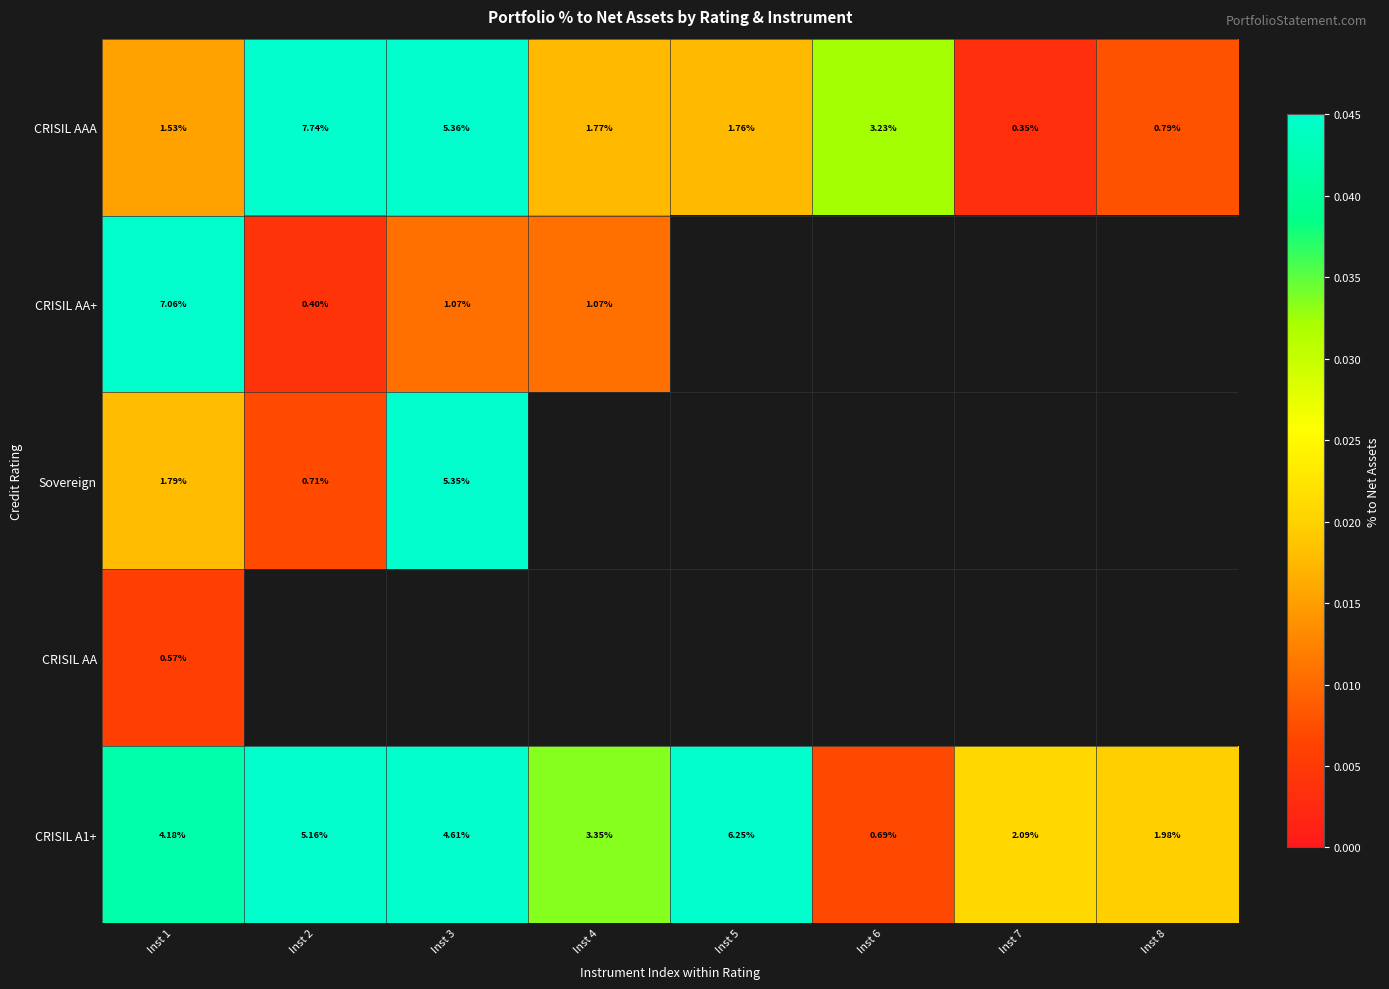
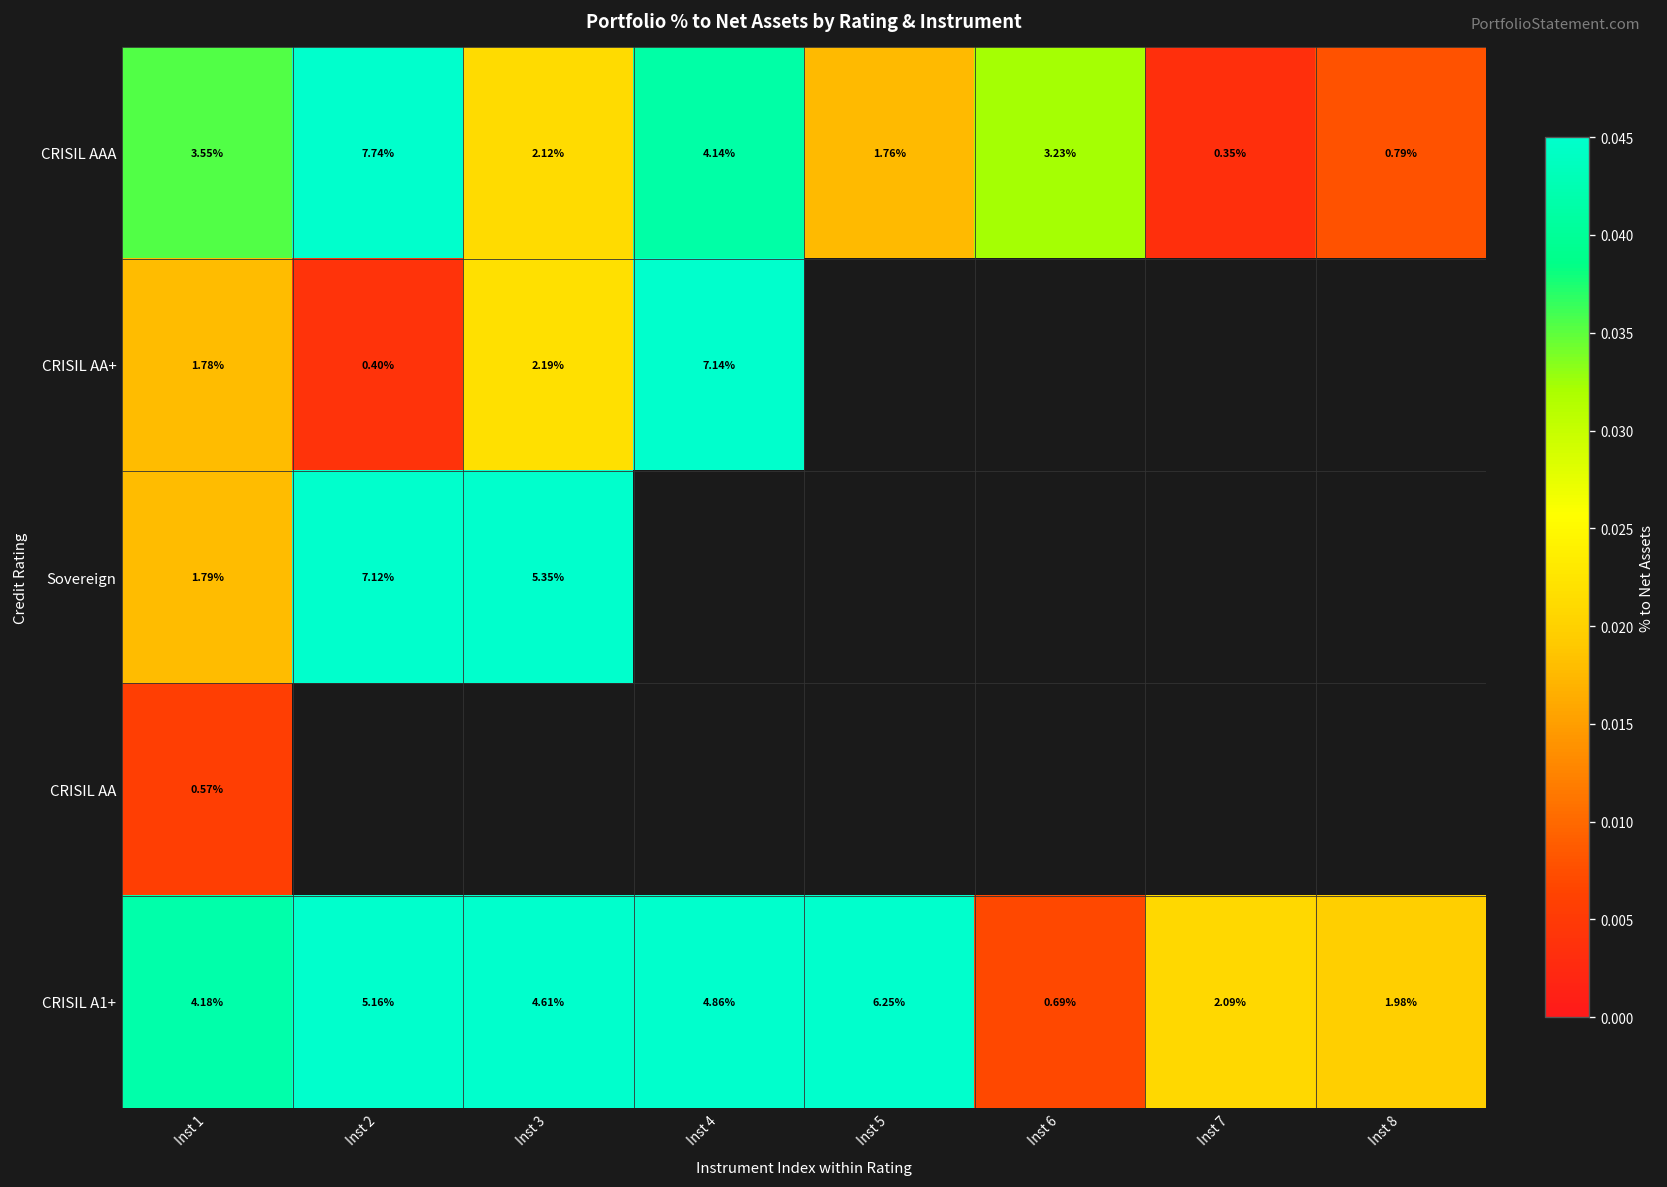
  {
    "CRISIL AAA": {
-     "Inst 1": "1.53%",
+     "Inst 1": "3.55%",
      "Inst 2": "7.74%",
-     "Inst 3": "5.36%",
-     "Inst 4": "1.77%",
+     "Inst 3": "2.12%",
+     "Inst 4": "4.14%",
      "Inst 5": "1.76%",
      "Inst 6": "3.23%",
      "Inst 7": "0.35%",
      "Inst 8": "0.79%"
    },
    "CRISIL AA+": {
-     "Inst 1": "7.06%",
+     "Inst 1": "1.78%",
      "Inst 2": "0.40%",
-     "Inst 3": "1.07%",
-     "Inst 4": "1.07%"
+     "Inst 3": "2.19%",
+     "Inst 4": "7.14%"
    },
    "Sovereign": {
      "Inst 1": "1.79%",
-     "Inst 2": "0.71%",
+     "Inst 2": "7.12%",
      "Inst 3": "5.35%"
    },
    "CRISIL AA": {
      "Inst 1": "0.57%"
    },
    "CRISIL A1+": {
      "Inst 1": "4.18%",
      "Inst 2": "5.16%",
      "Inst 3": "4.61%",
-     "Inst 4": "3.35%",
+     "Inst 4": "4.86%",
      "Inst 5": "6.25%",
      "Inst 6": "0.69%",
      "Inst 7": "2.09%",
      "Inst 8": "1.98%"
    }
  }
